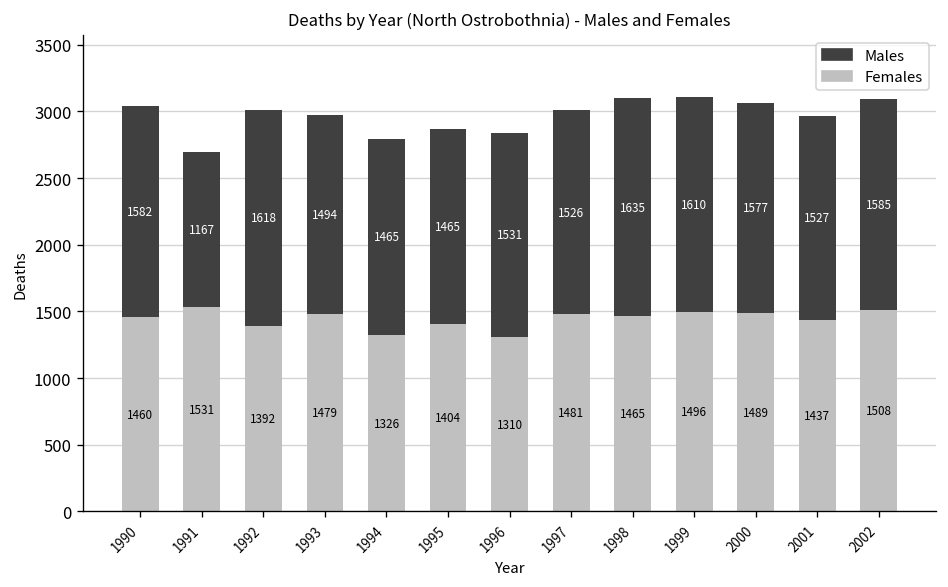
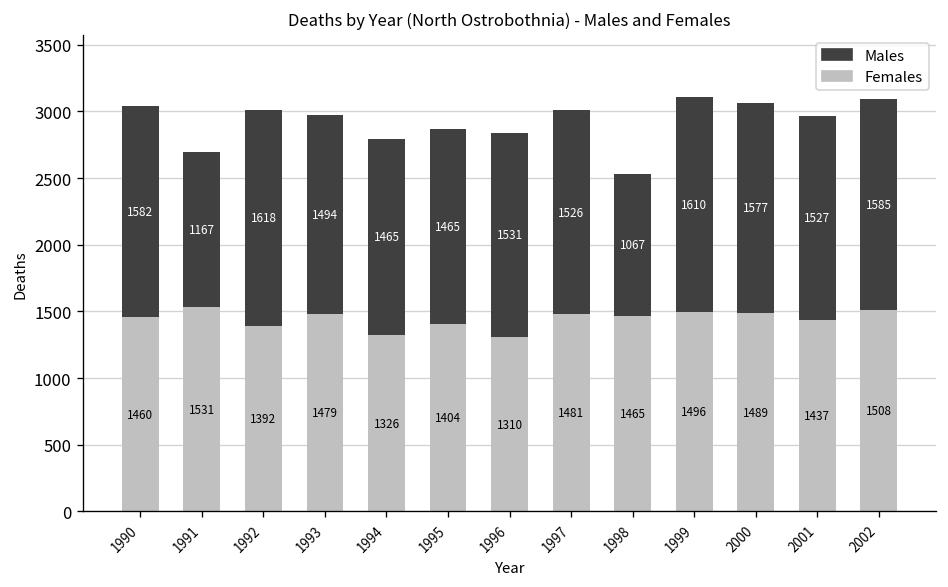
  {
    "Females": {
      "1990": 1460,
      "1991": 1531,
      "1992": 1392,
      "1993": 1479,
      "1994": 1326,
      "1995": 1404,
      "1996": 1310,
      "1997": 1481,
      "1998": 1465,
      "1999": 1496,
      "2000": 1489,
      "2001": 1437,
      "2002": 1508
    },
    "Males": {
      "1990": 1582,
      "1991": 1167,
      "1992": 1618,
      "1993": 1494,
      "1994": 1465,
      "1995": 1465,
      "1996": 1531,
      "1997": 1526,
-     "1998": 1635,
+     "1998": 1067,
      "1999": 1610,
      "2000": 1577,
      "2001": 1527,
      "2002": 1585
    }
  }
